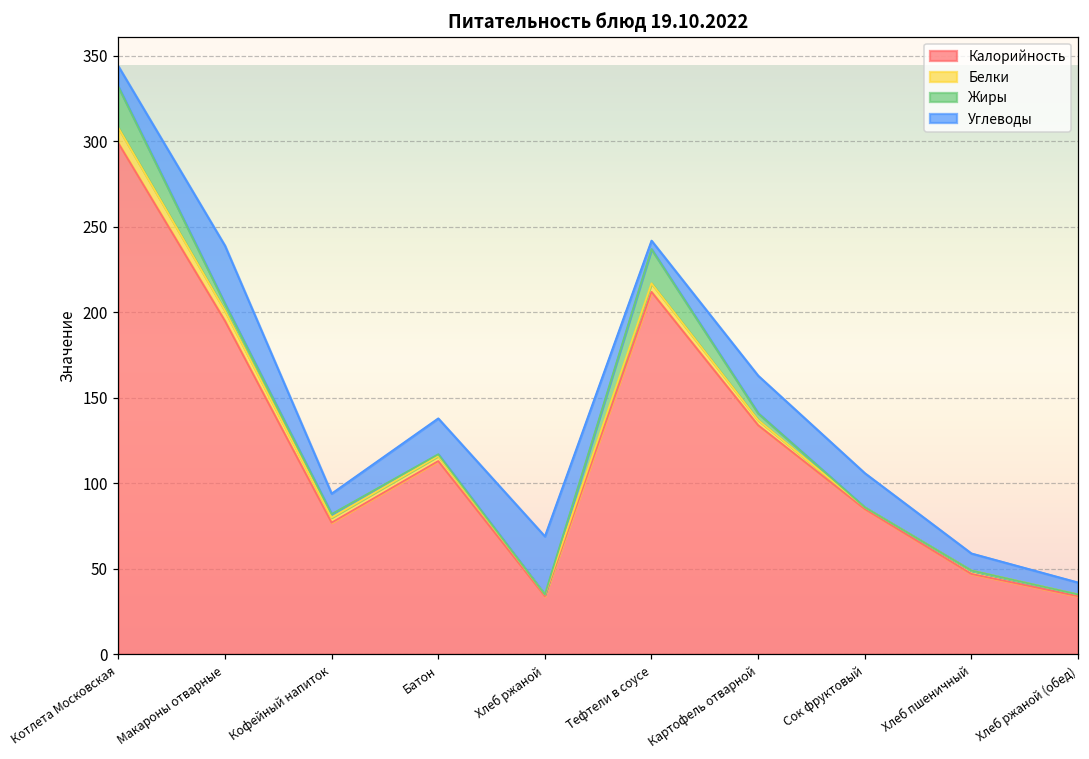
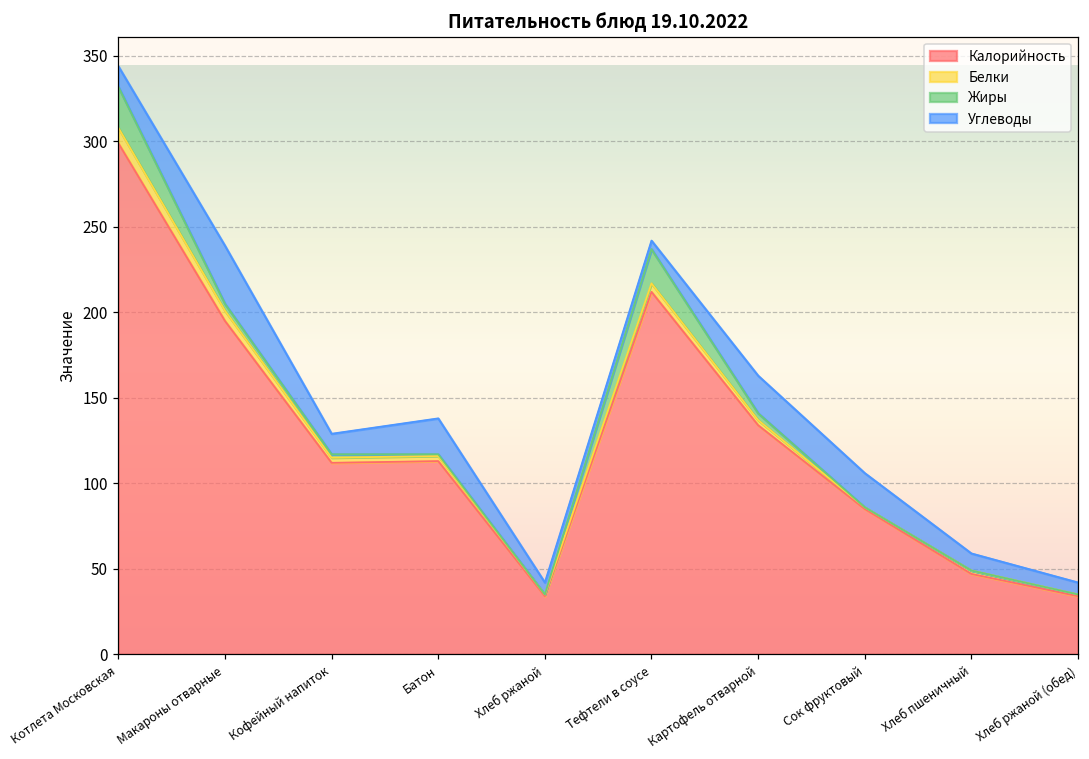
  {
    "Калорийность": {
      "Котлета Московская": 299,
      "Макароны отварные": 195,
-     "Кофейный напиток": 77,
+     "Кофейный напиток": 112,
      "Батон": 113,
      "Тефтели в соусе": 212,
      "Картофель отварной": 134,
      "Хлеб пшеничный": 47
    },
    "Белки": {
      "Котлета Московская": 9,
      "Макароны отварные": 6,
      "Кофейный напиток": 3,
      "Тефтели в соусе": 5,
      "Картофель отварной": 3
    },
    "Жиры": {
      "Котлета Московская": 24,
      "Макароны отварные": 4,
      "Кофейный напиток": 2,
      "Тефтели в соусе": 20,
      "Картофель отварной": 4
    },
    "Углеводы": {
      "Котлета Московская": 12,
      "Макароны отварные": 34,
      "Кофейный напиток": 12,
      "Батон": 21,
-     "Хлеб ржаной": 34,
+     "Хлеб ржаной": 7,
      "Тефтели в соусе": 5,
      "Картофель отварной": 22,
      "Сок фруктовый": 20,
      "Хлеб пшеничный": 10,
      "Хлеб ржаной (обед)": 7
    }
  }
